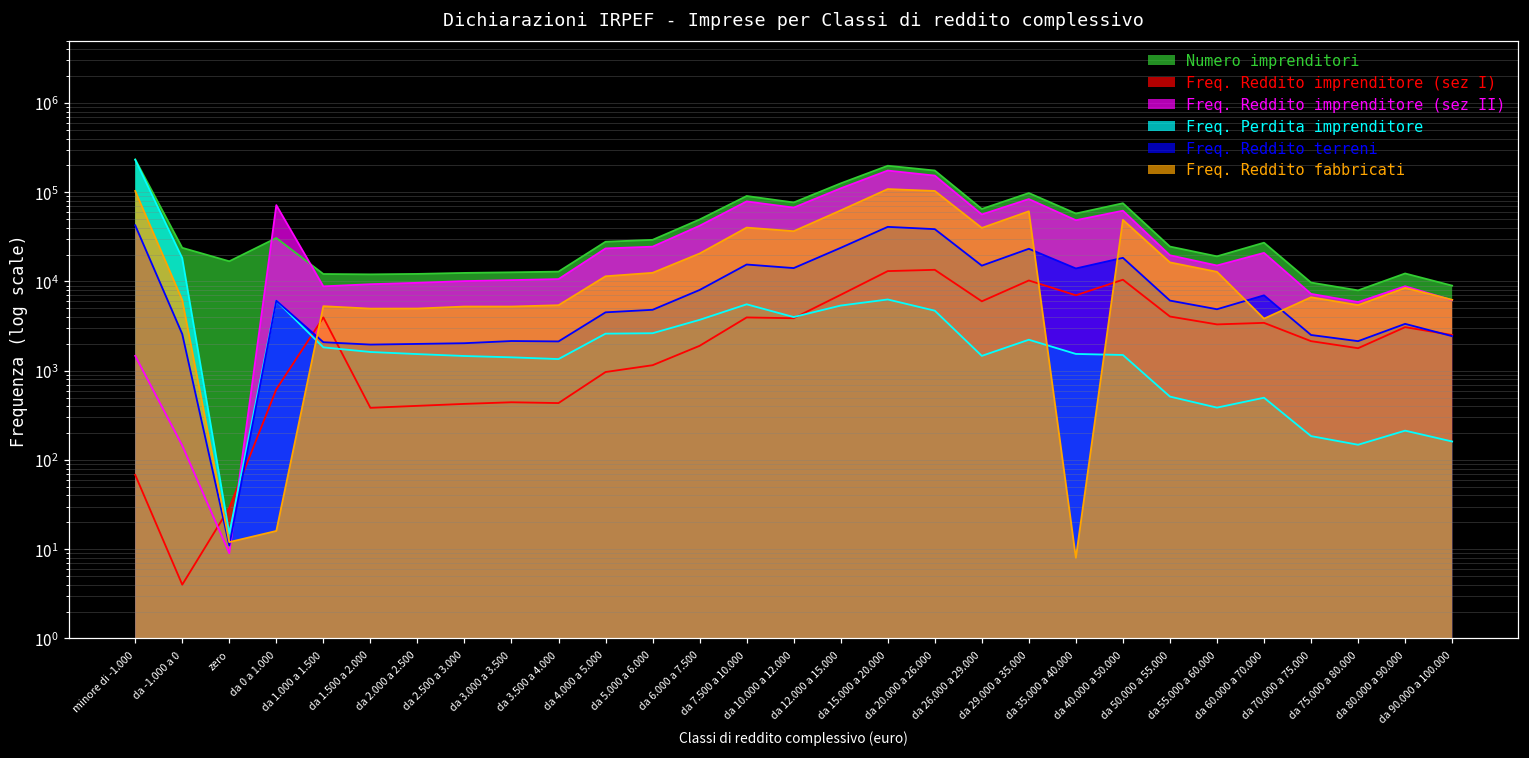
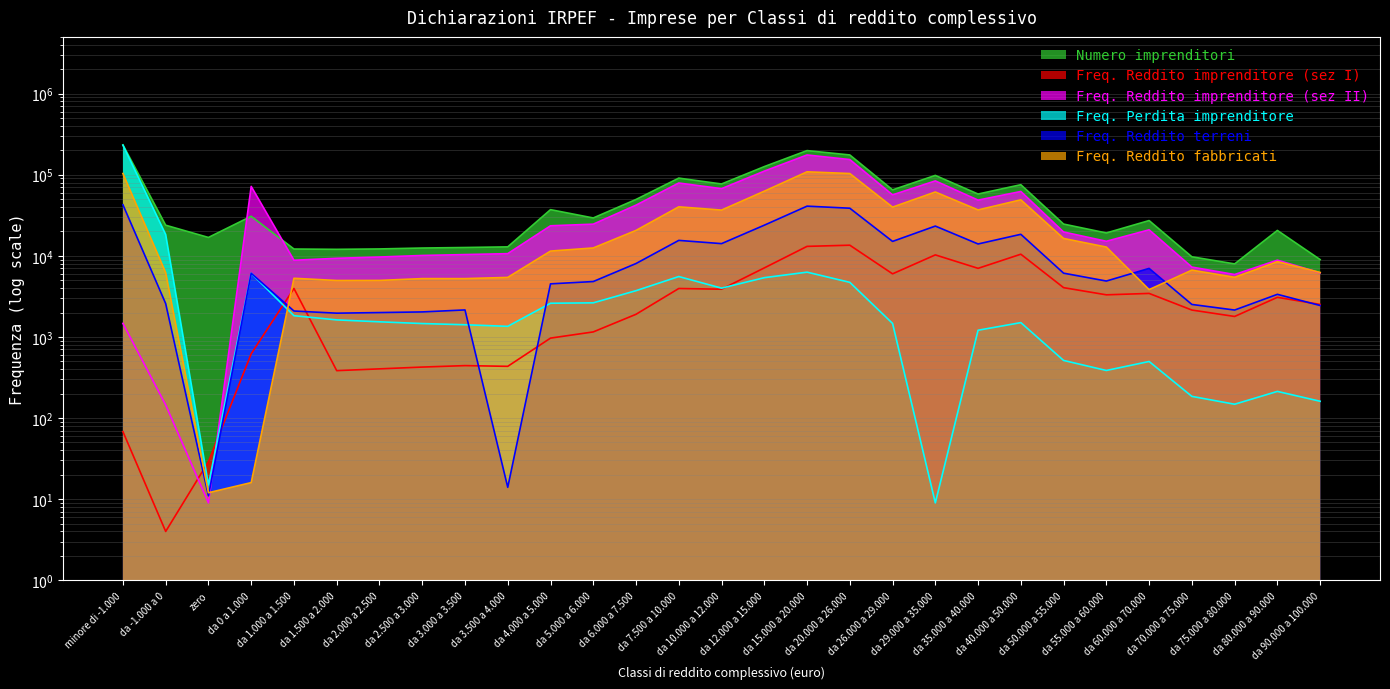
  {
    "Numero imprenditori": {
      "da -1.000 a 0": 24000,
      "zero": 17000,
      "da 0 a 1.000": 31000,
      "da 1.000 a 1.500": 12000,
      "da 1.500 a 2.000": 12000,
      "da 2.000 a 2.500": 12000,
      "da 2.500 a 3.000": 12000,
      "da 3.000 a 3.500": 13000,
      "da 3.500 a 4.000": 13000,
-     "da 4.000 a 5.000": 28000,
+     "da 4.000 a 5.000": 40000,
      "da 5.000 a 6.000": 29000,
      "da 6.000 a 7.500": 50000,
      "da 7.500 a 10.000": 90000,
      "da 10.000 a 12.000": 80000,
      "da 12.000 a 15.000": 130000,
      "da 15.000 a 20.000": 200000,
      "da 20.000 a 26.000": 180000,
      "da 26.000 a 29.000": 70000,
      "da 29.000 a 35.000": 100000,
      "da 35.000 a 40.000": 60000,
      "da 40.000 a 50.000": 80000,
      "da 50.000 a 55.000": 25000,
      "da 55.000 a 60.000": 19000,
      "da 60.000 a 70.000": 27000,
      "da 70.000 a 75.000": 10000,
      "da 75.000 a 80.000": 8000,
-     "da 80.000 a 90.000": 12000,
+     "da 80.000 a 90.000": 21000,
      "da 90.000 a 100.000": 9000
    },
    "Freq. Reddito imprenditore (sez I)": {
      "minore di -1.000": 70,
      "da -1.000 a 0": 4,
      "zero": 29,
      "da 0 a 1.000": 600,
      "da 1.000 a 1.500": 4000,
      "da 1.500 a 2.000": 400,
      "da 2.000 a 2.500": 400,
      "da 2.500 a 3.000": 400,
      "da 3.000 a 3.500": 400,
      "da 3.500 a 4.000": 400,
      "da 4.000 a 5.000": 1000,
      "da 5.000 a 6.000": 1200,
      "da 6.000 a 7.500": 1900,
      "da 7.500 a 10.000": 4000,
      "da 12.000 a 15.000": 7000,
      "da 15.000 a 20.000": 13000,
      "da 20.000 a 26.000": 14000,
      "da 26.000 a 29.000": 6000,
      "da 29.000 a 35.000": 10000,
      "da 35.000 a 40.000": 7000,
      "da 40.000 a 50.000": 10000,
      "da 50.000 a 55.000": 4000,
      "da 55.000 a 60.000": 3300,
      "da 60.000 a 70.000": 3400,
      "da 70.000 a 75.000": 2100,
      "da 75.000 a 80.000": 1800,
      "da 80.000 a 90.000": 3100
    },
    "Freq. Reddito imprenditore (sez II)": {
      "minore di -1.000": 1500,
      "da -1.000 a 0": 150,
      "zero": 9,
      "da 0 a 1.000": 70000,
      "da 1.000 a 1.500": 9000,
      "da 1.500 a 2.000": 9000,
      "da 2.000 a 2.500": 10000,
      "da 2.500 a 3.000": 10000,
      "da 3.000 a 3.500": 10000,
      "da 3.500 a 4.000": 11000,
      "da 4.000 a 5.000": 23000,
      "da 5.000 a 6.000": 25000,
      "da 6.000 a 7.500": 40000,
      "da 7.500 a 10.000": 80000,
      "da 10.000 a 12.000": 70000,
      "da 12.000 a 15.000": 110000,
      "da 15.000 a 20.000": 180000,
      "da 20.000 a 26.000": 150000,
      "da 26.000 a 29.000": 60000,
      "da 29.000 a 35.000": 80000,
      "da 35.000 a 40.000": 50000,
      "da 40.000 a 50.000": 60000,
      "da 50.000 a 55.000": 20000,
      "da 55.000 a 60.000": 15000,
      "da 60.000 a 70.000": 21000,
      "da 70.000 a 75.000": 7000,
      "da 75.000 a 80.000": 6000
    },
    "Freq. Perdita imprenditore": {
      "da -1.000 a 0": 18000,
      "zero": 15,
      "da 1.000 a 1.500": 1800,
      "da 1.500 a 2.000": 1600,
      "da 2.000 a 2.500": 1500,
      "da 2.500 a 3.000": 1500,
      "da 3.000 a 3.500": 1400,
      "da 3.500 a 4.000": 1400,
      "da 4.000 a 5.000": 2600,
      "da 5.000 a 6.000": 2600,
      "da 6.000 a 7.500": 4000,
      "da 7.500 a 10.000": 6000,
      "da 12.000 a 15.000": 5000,
      "da 15.000 a 20.000": 6000,
      "da 20.000 a 26.000": 5000,
      "da 26.000 a 29.000": 1500,
-     "da 29.000 a 35.000": 2200,
-     "da 35.000 a 40.000": 1500,
+     "da 29.000 a 35.000": 9,
+     "da 35.000 a 40.000": 1200,
      "da 40.000 a 50.000": 1500,
      "da 50.000 a 55.000": 500,
      "da 55.000 a 60.000": 400,
      "da 60.000 a 70.000": 500,
      "da 70.000 a 75.000": 190,
      "da 75.000 a 80.000": 150,
      "da 80.000 a 90.000": 210,
      "da 90.000 a 100.000": 160
    },
    "Freq. Reddito terreni": {
      "minore di -1.000": 40000,
      "da -1.000 a 0": 2600,
      "zero": 11,
      "da 1.000 a 1.500": 2100,
      "da 1.500 a 2.000": 2000,
      "da 2.000 a 2.500": 2000,
      "da 2.500 a 3.000": 2000,
      "da 3.000 a 3.500": 2200,
-     "da 3.500 a 4.000": 2100,
+     "da 3.500 a 4.000": 14,
      "da 4.000 a 5.000": 5000,
      "da 5.000 a 6.000": 5000,
      "da 6.000 a 7.500": 8000,
      "da 7.500 a 10.000": 15000,
      "da 10.000 a 12.000": 14000,
      "da 12.000 a 15.000": 24000,
      "da 15.000 a 20.000": 40000,
      "da 20.000 a 26.000": 40000,
      "da 26.000 a 29.000": 15000,
      "da 29.000 a 35.000": 23000,
      "da 35.000 a 40.000": 14000,
      "da 40.000 a 50.000": 18000,
      "da 50.000 a 55.000": 6000,
      "da 55.000 a 60.000": 5000,
      "da 60.000 a 70.000": 7000,
      "da 70.000 a 75.000": 2500,
      "da 75.000 a 80.000": 2100,
      "da 80.000 a 90.000": 3400
    },
    "Freq. Reddito fabbricati": {
      "minore di -1.000": 100000,
      "da -1.000 a 0": 6000,
      "zero": 12,
      "da 0 a 1.000": 16,
      "da 1.000 a 1.500": 5000,
      "da 1.500 a 2.000": 5000,
      "da 2.000 a 2.500": 5000,
      "da 2.500 a 3.000": 5000,
      "da 3.000 a 3.500": 5000,
      "da 3.500 a 4.000": 5000,
      "da 4.000 a 5.000": 11000,
      "da 5.000 a 6.000": 13000,
      "da 6.000 a 7.500": 21000,
      "da 7.500 a 10.000": 40000,
      "da 10.000 a 12.000": 40000,
      "da 12.000 a 15.000": 60000,
      "da 15.000 a 20.000": 110000,
      "da 20.000 a 26.000": 100000,
      "da 26.000 a 29.000": 40000,
      "da 29.000 a 35.000": 60000,
-     "da 35.000 a 40.000": 8,
+     "da 35.000 a 40.000": 40000,
      "da 40.000 a 50.000": 50000,
      "da 50.000 a 55.000": 16000,
      "da 55.000 a 60.000": 13000,
      "da 60.000 a 70.000": 4000,
      "da 70.000 a 75.000": 7000,
      "da 75.000 a 80.000": 5000
    }
  }
